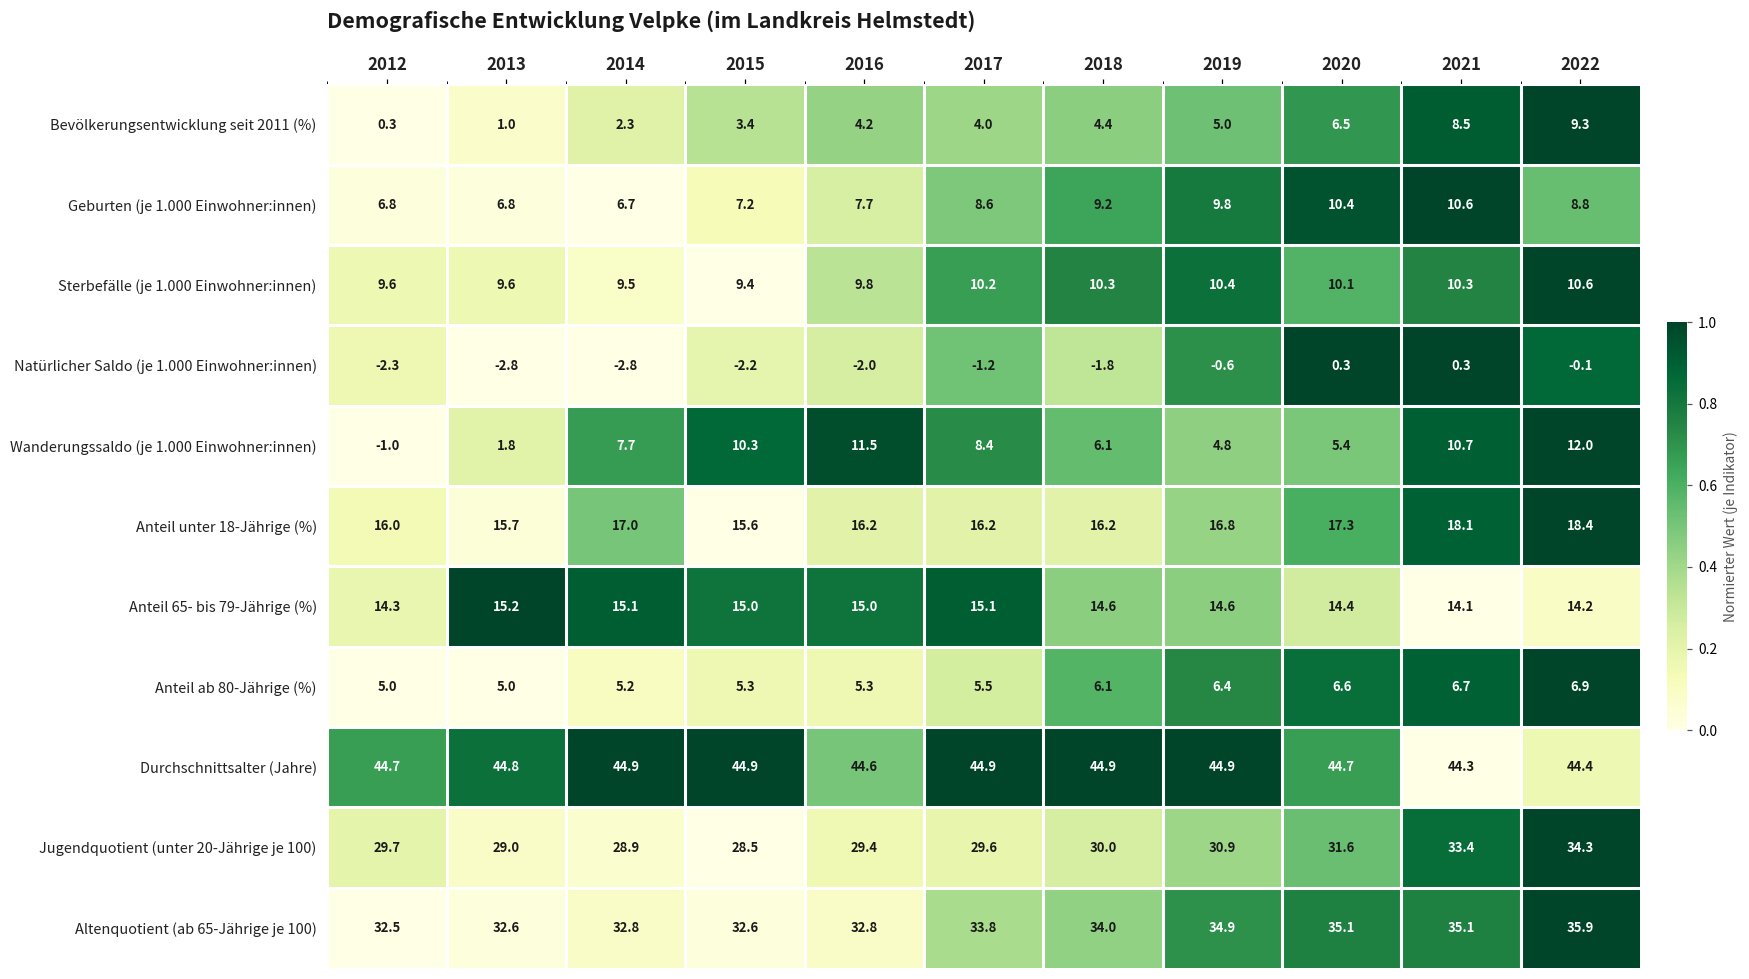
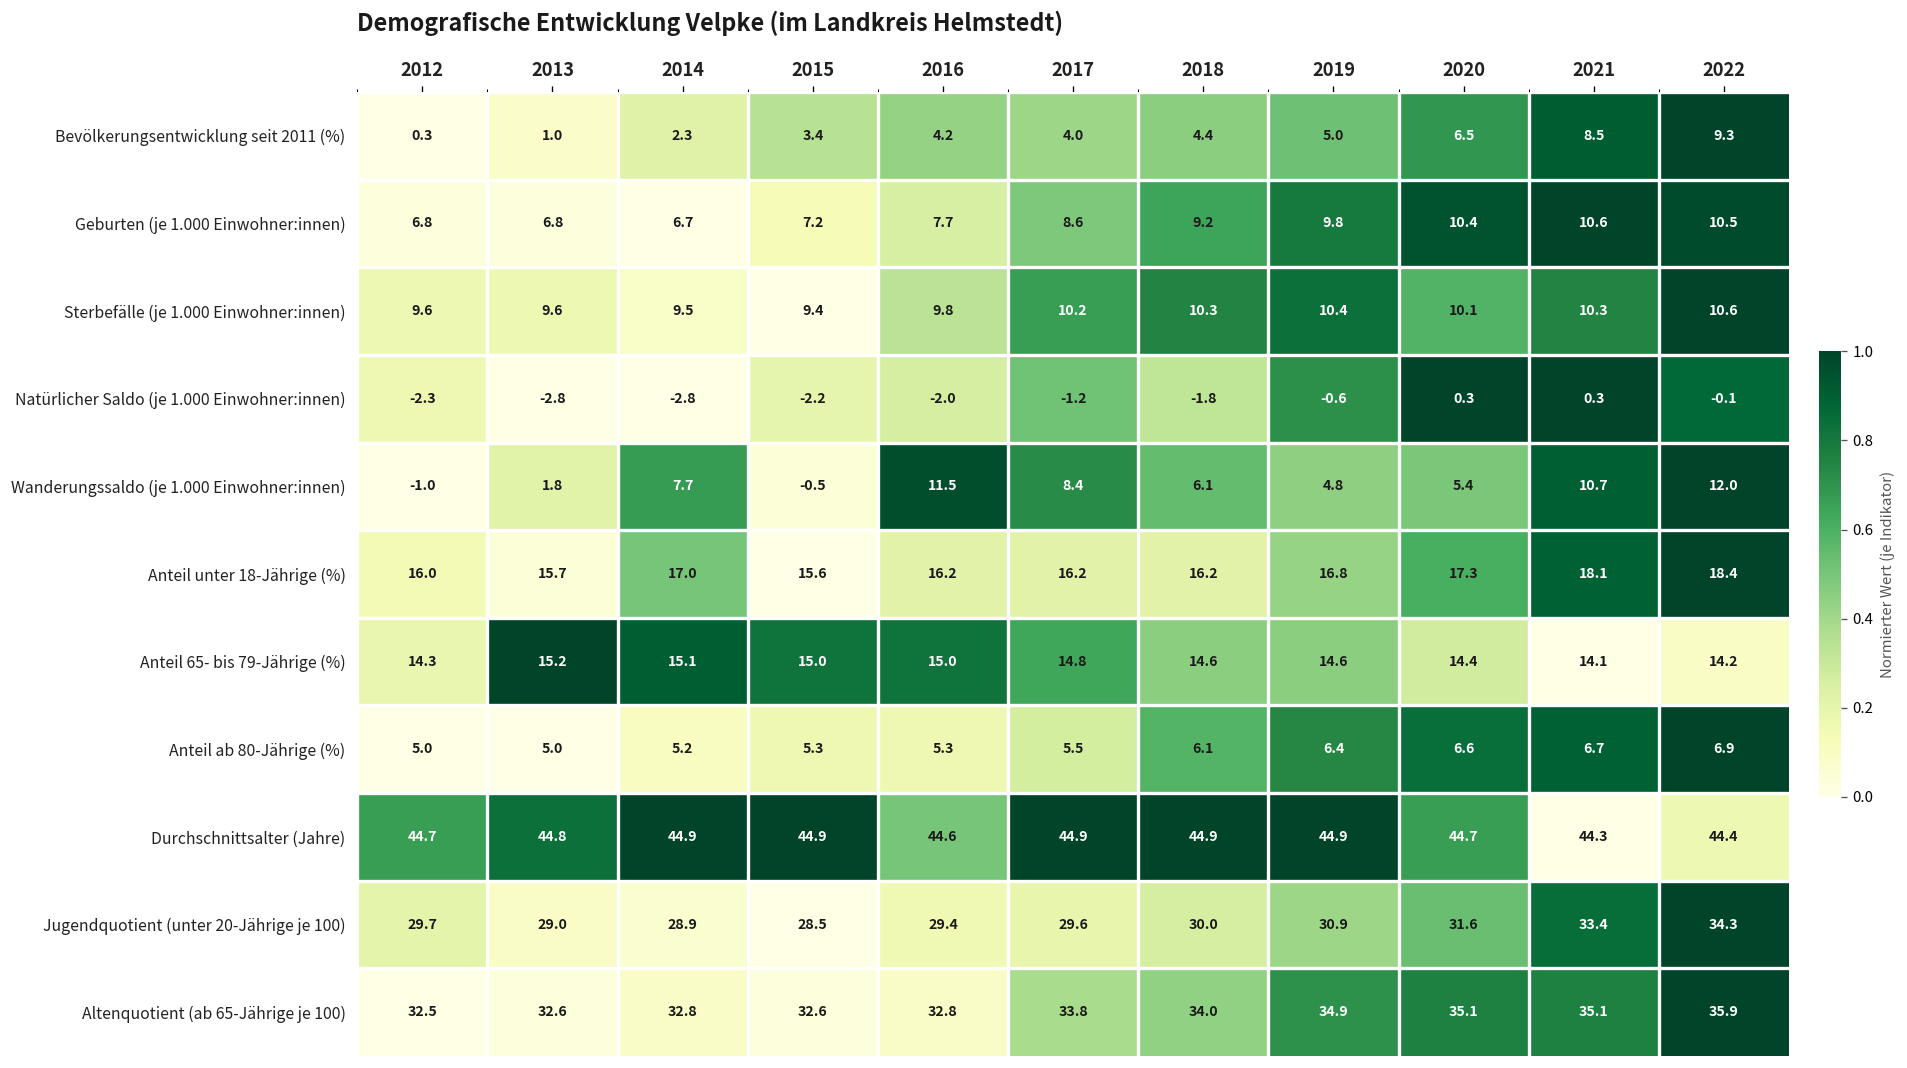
  {
    "Bevölkerungsentwicklung seit 2011 (%)": {
      "2012": 0.3,
      "2013": 1.0,
      "2014": 2.3,
      "2015": 3.4,
      "2016": 4.2,
      "2017": 4.0,
      "2018": 4.4,
      "2019": 5.0,
      "2020": 6.5,
      "2021": 8.5,
      "2022": 9.3
    },
    "Geburten (je 1.000 Einwohner:innen)": {
      "2012": 6.8,
      "2013": 6.8,
      "2014": 6.7,
      "2015": 7.2,
      "2016": 7.7,
      "2017": 8.6,
      "2018": 9.2,
      "2019": 9.8,
      "2020": 10.4,
      "2021": 10.6,
-     "2022": 8.8
+     "2022": 10.5
    },
    "Sterbefälle (je 1.000 Einwohner:innen)": {
      "2012": 9.6,
      "2013": 9.6,
      "2014": 9.5,
      "2015": 9.4,
      "2016": 9.8,
      "2017": 10.2,
      "2018": 10.3,
      "2019": 10.4,
      "2020": 10.1,
      "2021": 10.3,
      "2022": 10.6
    },
    "Natürlicher Saldo (je 1.000 Einwohner:innen)": {
      "2012": -2.3,
      "2013": -2.8,
      "2014": -2.8,
      "2015": -2.2,
      "2016": -2.0,
      "2017": -1.2,
      "2018": -1.8,
      "2019": -0.6,
      "2020": 0.3,
      "2021": 0.3,
      "2022": -0.1
    },
    "Wanderungssaldo (je 1.000 Einwohner:innen)": {
      "2012": -1.0,
      "2013": 1.8,
      "2014": 7.7,
-     "2015": 10.3,
+     "2015": -0.5,
      "2016": 11.5,
      "2017": 8.4,
      "2018": 6.1,
      "2019": 4.8,
      "2020": 5.4,
      "2021": 10.7,
      "2022": 12.0
    },
    "Anteil unter 18-Jährige (%)": {
      "2012": 16.0,
      "2013": 15.7,
      "2014": 17.0,
      "2015": 15.6,
      "2016": 16.2,
      "2017": 16.2,
      "2018": 16.2,
      "2019": 16.8,
      "2020": 17.3,
      "2021": 18.1,
      "2022": 18.4
    },
    "Anteil 65- bis 79-Jährige (%)": {
      "2012": 14.3,
      "2013": 15.2,
      "2014": 15.1,
      "2015": 15.0,
      "2016": 15.0,
-     "2017": 15.1,
+     "2017": 14.8,
      "2018": 14.6,
      "2019": 14.6,
      "2020": 14.4,
      "2021": 14.1,
      "2022": 14.2
    },
    "Anteil ab 80-Jährige (%)": {
      "2012": 5.0,
      "2013": 5.0,
      "2014": 5.2,
      "2015": 5.3,
      "2016": 5.3,
      "2017": 5.5,
      "2018": 6.1,
      "2019": 6.4,
      "2020": 6.6,
      "2021": 6.7,
      "2022": 6.9
    },
    "Durchschnittsalter (Jahre)": {
      "2012": 44.7,
      "2013": 44.8,
      "2014": 44.9,
      "2015": 44.9,
      "2016": 44.6,
      "2017": 44.9,
      "2018": 44.9,
      "2019": 44.9,
      "2020": 44.7,
      "2021": 44.3,
      "2022": 44.4
    },
    "Jugendquotient (unter 20-Jährige je 100)": {
      "2012": 29.7,
      "2013": 29.0,
      "2014": 28.9,
      "2015": 28.5,
      "2016": 29.4,
      "2017": 29.6,
      "2018": 30.0,
      "2019": 30.9,
      "2020": 31.6,
      "2021": 33.4,
      "2022": 34.3
    },
    "Altenquotient (ab 65-Jährige je 100)": {
      "2012": 32.5,
      "2013": 32.6,
      "2014": 32.8,
      "2015": 32.6,
      "2016": 32.8,
      "2017": 33.8,
      "2018": 34.0,
      "2019": 34.9,
      "2020": 35.1,
      "2021": 35.1,
      "2022": 35.9
    }
  }
